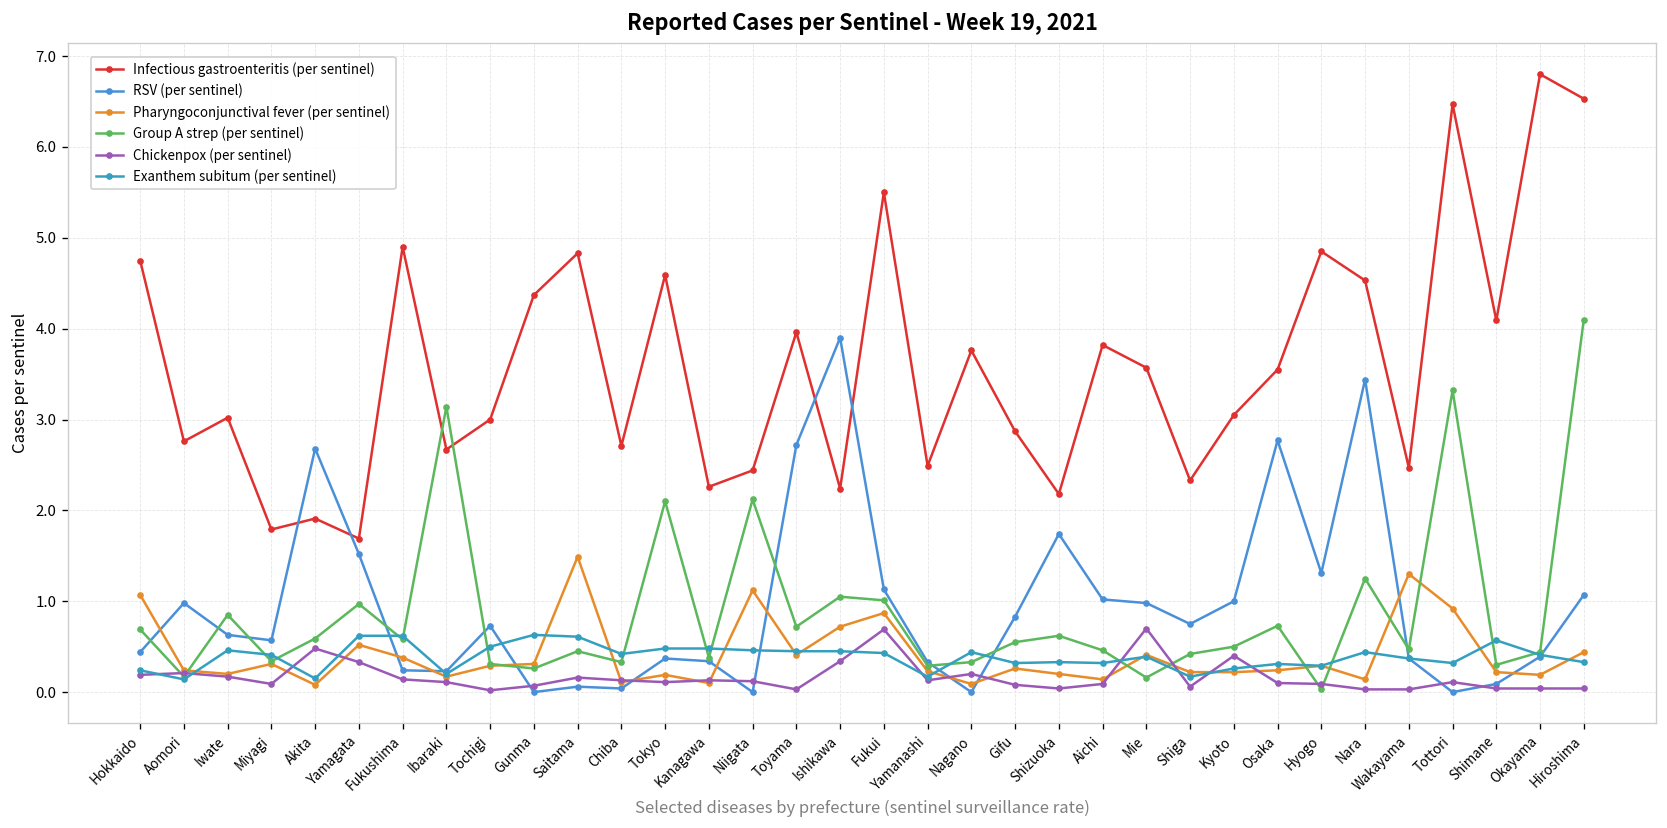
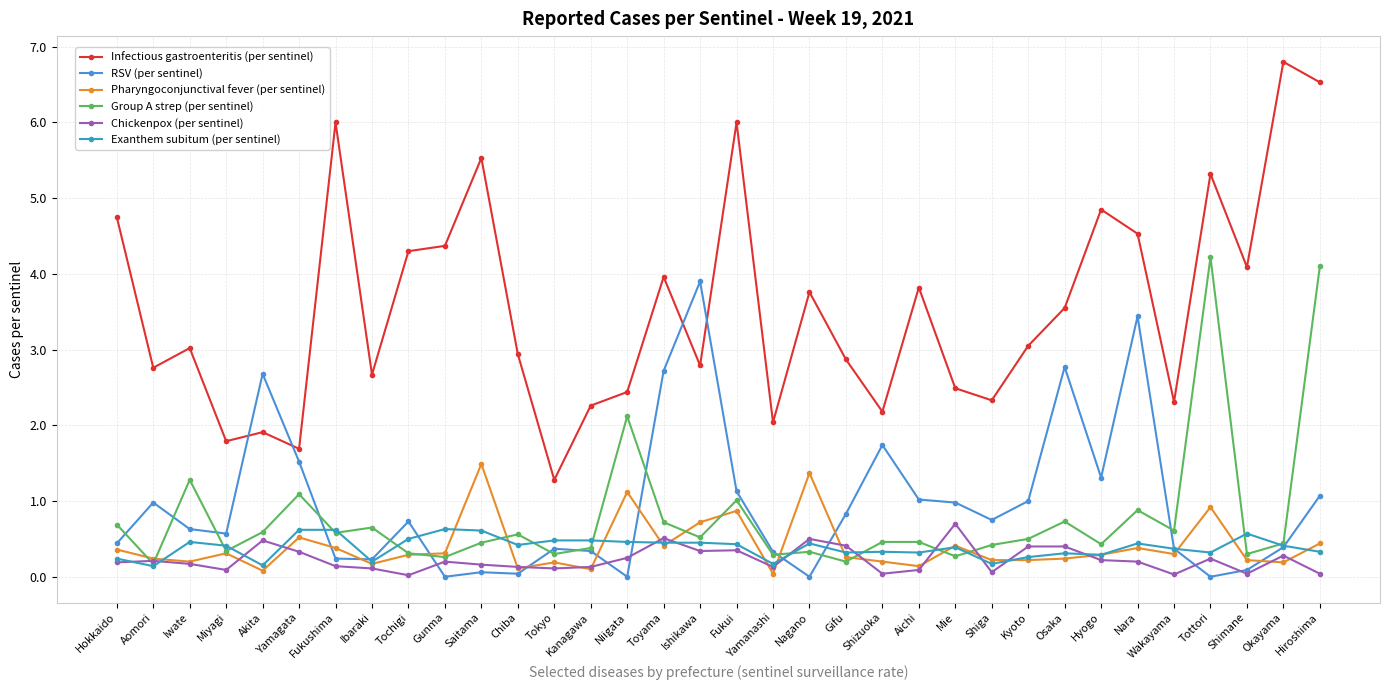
  {
    "Infectious gastroenteritis (per sentinel)": {
      "Hokkaido": 4.8,
      "Aomori": 2.8,
      "Iwate": 3.0,
      "Miyagi": 1.8,
      "Akita": 1.9,
      "Yamagata": 1.7,
-     "Fukushima": 4.9,
+     "Fukushima": 6.0,
      "Ibaraki": 2.7,
-     "Tochigi": 3.0,
+     "Tochigi": 4.3,
      "Gunma": 4.4,
-     "Saitama": 4.8,
-     "Chiba": 2.7,
-     "Tokyo": 4.6,
+     "Saitama": 5.5,
+     "Chiba": 2.9,
+     "Tokyo": 1.3,
      "Kanagawa": 2.3,
      "Niigata": 2.4,
      "Toyama": 4.0,
-     "Ishikawa": 2.2,
-     "Fukui": 5.5,
-     "Yamanashi": 2.5,
+     "Ishikawa": 2.8,
+     "Fukui": 6.0,
+     "Yamanashi": 2.0,
      "Nagano": 3.8,
      "Gifu": 2.9,
      "Shizuoka": 2.2,
      "Aichi": 3.8,
-     "Mie": 3.6,
+     "Mie": 2.5,
      "Shiga": 2.3,
      "Kyoto": 3.1,
      "Osaka": 3.6,
      "Hyogo": 4.9,
      "Nara": 4.5,
-     "Wakayama": 2.5,
-     "Tottori": 6.5,
+     "Wakayama": 2.3,
+     "Tottori": 5.3,
      "Shimane": 4.1,
      "Okayama": 6.8,
      "Hiroshima": 6.5
    },
    "Pharyngoconjunctival fever (per sentinel)": {
-     "Hokkaido": 1.1,
+     "Hokkaido": 0.4,
      "Akita": 0.1,
      "Yamagata": 0.5,
      "Fukushima": 0.4,
      "Gunma": 0.3,
      "Saitama": 1.5,
      "Tokyo": 0.2,
      "Niigata": 1.1,
      "Toyama": 0.4,
      "Ishikawa": 0.7,
      "Fukui": 0.9,
-     "Yamanashi": 0.2,
-     "Nagano": 0.1,
+     "Yamanashi": 0.0,
+     "Nagano": 1.4,
      "Gifu": 0.3,
      "Shizuoka": 0.2,
      "Aichi": 0.1,
      "Shiga": 0.2,
      "Kyoto": 0.2,
      "Osaka": 0.2,
-     "Nara": 0.1,
-     "Wakayama": 1.3,
+     "Nara": 0.4,
+     "Wakayama": 0.3,
      "Tottori": 0.9,
      "Shimane": 0.2,
      "Okayama": 0.2,
      "Hiroshima": 0.4
    },
    "Group A strep (per sentinel)": {
      "Hokkaido": 0.7,
-     "Iwate": 0.9,
+     "Iwate": 1.3,
      "Akita": 0.6,
-     "Yamagata": 1.0,
+     "Yamagata": 1.1,
      "Fukushima": 0.6,
-     "Ibaraki": 3.1,
+     "Ibaraki": 0.7,
      "Gunma": 0.3,
      "Saitama": 0.5,
-     "Chiba": 0.3,
-     "Tokyo": 2.1,
+     "Chiba": 0.6,
+     "Tokyo": 0.3,
      "Kanagawa": 0.4,
      "Niigata": 2.1,
      "Toyama": 0.7,
-     "Ishikawa": 1.1,
+     "Ishikawa": 0.5,
      "Fukui": 1.0,
      "Yamanashi": 0.3,
      "Nagano": 0.3,
-     "Gifu": 0.6,
-     "Shizuoka": 0.6,
+     "Gifu": 0.2,
+     "Shizuoka": 0.5,
      "Aichi": 0.5,
-     "Mie": 0.2,
+     "Mie": 0.3,
      "Shiga": 0.4,
      "Kyoto": 0.5,
      "Osaka": 0.7,
-     "Hyogo": 0.0,
-     "Nara": 1.3,
-     "Wakayama": 0.5,
-     "Tottori": 3.3,
+     "Hyogo": 0.4,
+     "Nara": 0.9,
+     "Wakayama": 0.6,
+     "Tottori": 4.2,
      "Shimane": 0.3,
      "Hiroshima": 4.1
    },
    "Chickenpox (per sentinel)": {
      "Hokkaido": 0.2,
      "Miyagi": 0.1,
      "Akita": 0.5,
      "Yamagata": 0.3,
      "Fukushima": 0.1,
      "Ibaraki": 0.1,
      "Tochigi": 0.0,
-     "Gunma": 0.1,
+     "Gunma": 0.2,
      "Saitama": 0.2,
      "Tokyo": 0.1,
-     "Niigata": 0.1,
-     "Toyama": 0.0,
+     "Niigata": 0.3,
+     "Toyama": 0.5,
      "Ishikawa": 0.3,
-     "Fukui": 0.7,
+     "Fukui": 0.4,
      "Yamanashi": 0.1,
-     "Nagano": 0.2,
-     "Gifu": 0.1,
+     "Nagano": 0.5,
+     "Gifu": 0.4,
      "Shizuoka": 0.0,
      "Aichi": 0.1,
      "Mie": 0.7,
      "Shiga": 0.1,
      "Kyoto": 0.4,
-     "Osaka": 0.1,
-     "Hyogo": 0.1,
-     "Nara": 0.0,
+     "Osaka": 0.4,
+     "Hyogo": 0.2,
+     "Nara": 0.2,
      "Wakayama": 0.0,
-     "Tottori": 0.1,
+     "Tottori": 0.2,
      "Shimane": 0.0,
-     "Okayama": 0.0,
+     "Okayama": 0.3,
      "Hiroshima": 0.0
    }
  }
